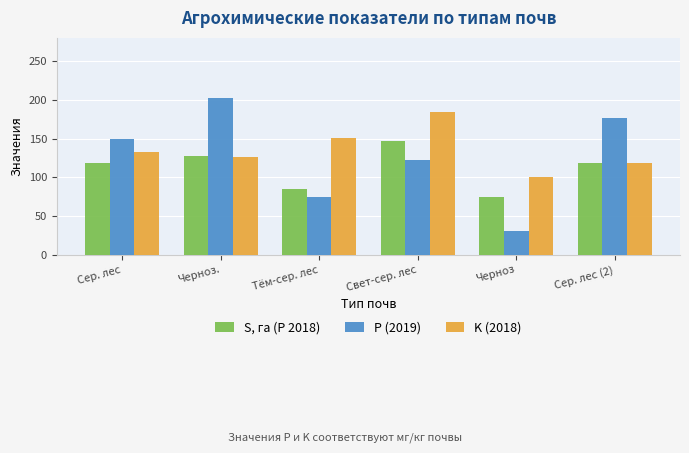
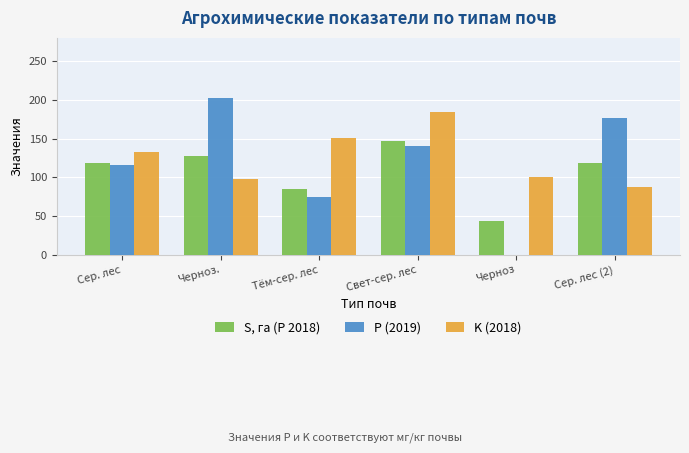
  {
    "S, га (P 2018)": {
      "Сер. лес": 120,
      "Черноз.": 130,
      "Тём-сер. лес": 90,
      "Свет-сер. лес": 150,
-     "Черноз": 80,
+     "Черноз": 40,
      "Сер. лес (2)": 120
    },
    "P (2019)": {
-     "Сер. лес": 150,
+     "Сер. лес": 120,
      "Черноз.": 200,
      "Тём-сер. лес": 80,
-     "Свет-сер. лес": 120,
-     "Черноз": 30,
+     "Свет-сер. лес": 140,
+     "Черноз": 0,
      "Сер. лес (2)": 180
    },
    "K (2018)": {
      "Сер. лес": 130,
-     "Черноз.": 130,
+     "Черноз.": 100,
      "Тём-сер. лес": 150,
      "Свет-сер. лес": 180,
      "Черноз": 100,
-     "Сер. лес (2)": 120
+     "Сер. лес (2)": 90
    }
  }
